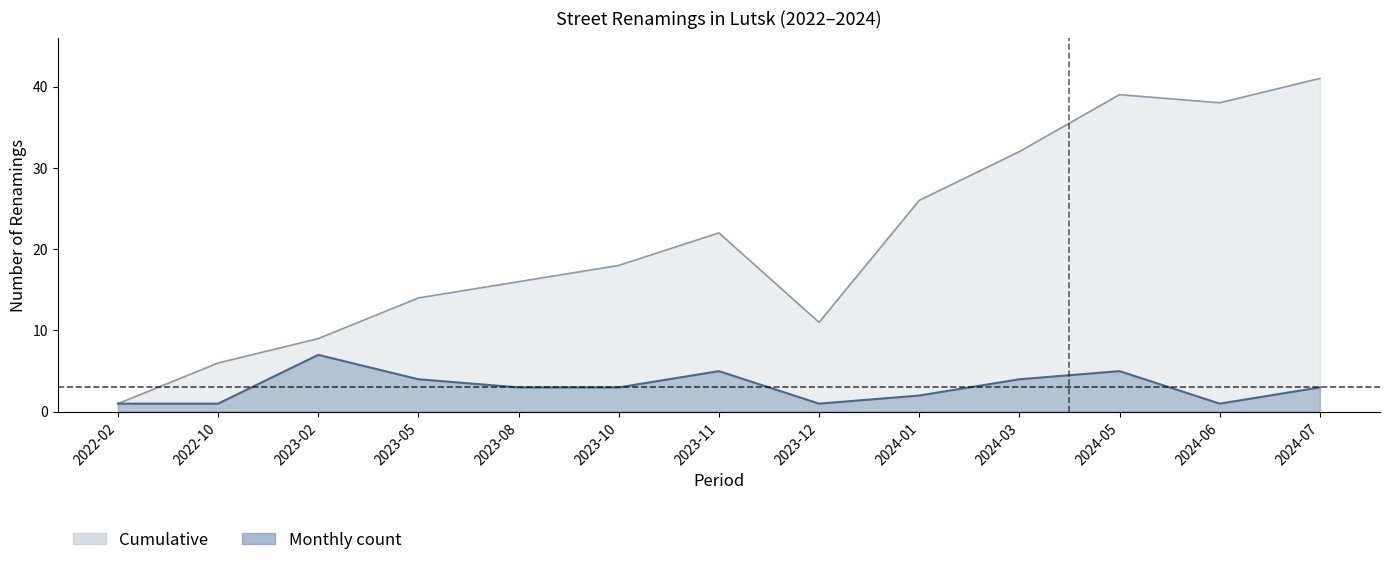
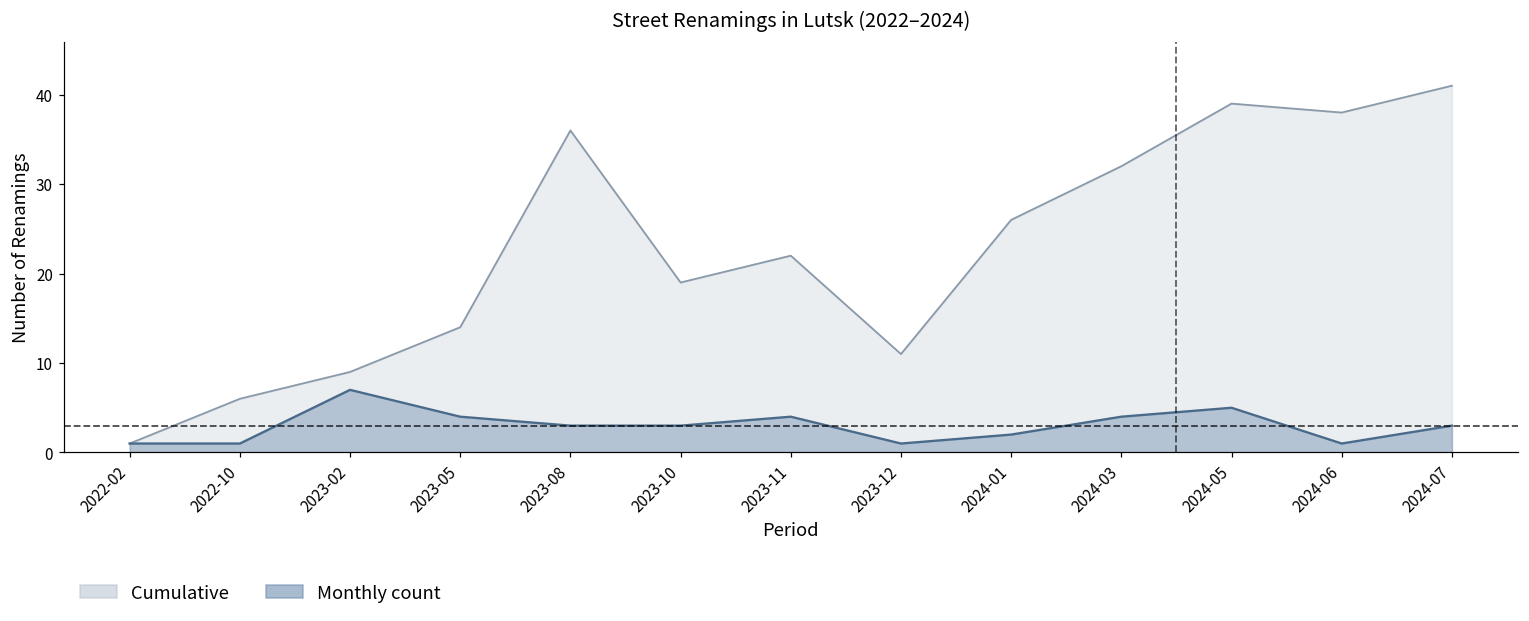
  {
    "Cumulative": {
      "2022-10": 6,
      "2023-02": 9,
      "2023-05": 14,
-     "2023-08": 16,
-     "2023-10": 18,
+     "2023-08": 36,
+     "2023-10": 19,
      "2023-11": 22,
      "2023-12": 11,
      "2024-01": 26,
      "2024-03": 32,
      "2024-05": 39,
      "2024-06": 38,
      "2024-07": 41
    },
    "Monthly count": {
      "2022-10": 1,
      "2023-02": 7,
      "2023-05": 4,
      "2023-08": 3,
      "2023-10": 3,
-     "2023-11": 5,
+     "2023-11": 4,
      "2023-12": 1,
      "2024-01": 2,
      "2024-03": 4,
      "2024-05": 5,
      "2024-06": 1,
      "2024-07": 3
    }
  }
